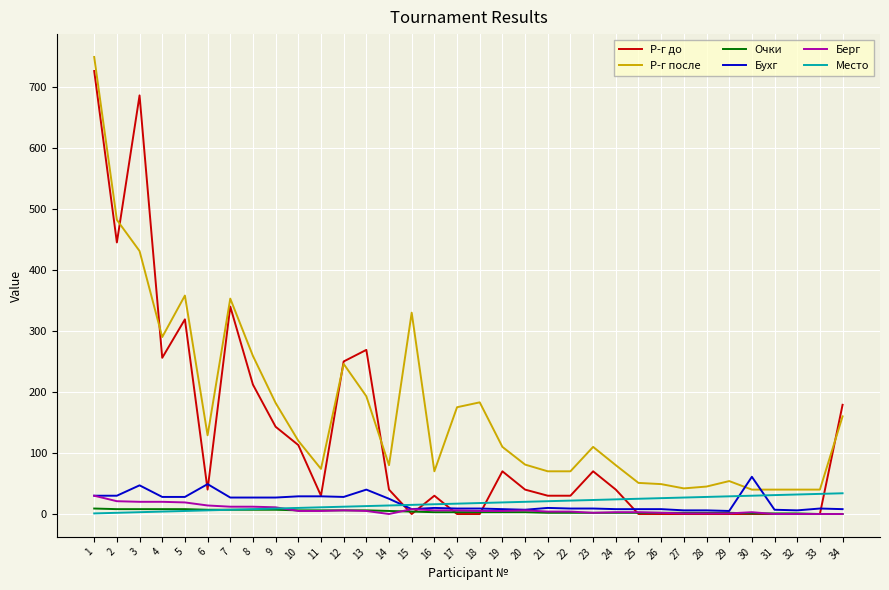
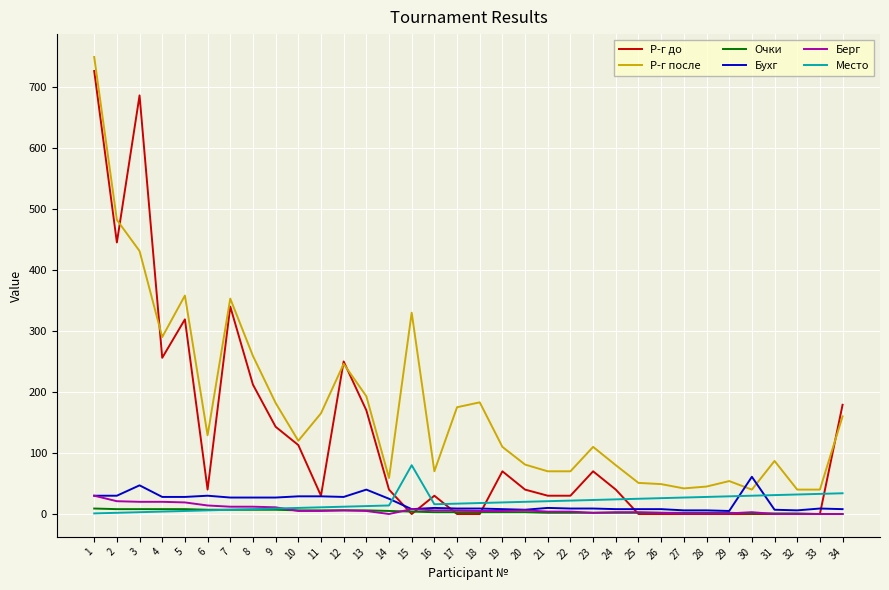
  {
    "Р-г до": {
      "1": 730,
      "2": 450,
      "3": 690,
      "4": 260,
      "5": 320,
      "6": 40,
      "7": 340,
      "8": 210,
      "9": 140,
      "10": 110,
-     "13": 270,
+     "13": 170,
      "14": 40,
      "16": 30,
      "19": 70,
      "20": 40,
      "21": 30,
      "22": 30,
      "23": 70,
      "24": 40,
      "34": 180
    },
    "Р-г после": {
      "1": 750,
      "2": 480,
      "3": 430,
      "4": 290,
      "5": 360,
      "6": 130,
      "7": 350,
      "8": 260,
      "9": 180,
      "10": 120,
-     "11": 70,
+     "11": 170,
      "13": 190,
-     "14": 80,
+     "14": 60,
      "15": 330,
      "16": 70,
      "17": 180,
      "18": 180,
      "19": 110,
      "20": 80,
      "21": 70,
      "22": 70,
      "23": 110,
      "24": 80,
      "25": 50,
      "26": 50,
      "27": 40,
      "28": 50,
      "29": 50,
      "30": 40,
-     "31": 40,
+     "31": 90,
      "32": 40,
      "33": 40,
      "34": 160
    },
    "Очки": {
      "1": 10,
      "2": 10,
      "3": 10,
      "14": 10
    },
    "Бухг": {
      "2": 30,
      "3": 50,
      "4": 30,
      "5": 30,
-     "6": 50,
+     "6": 30,
      "7": 30,
      "8": 30,
      "9": 30,
      "10": 30,
      "12": 30,
      "13": 40,
      "14": 30,
      "21": 10,
      "22": 10,
      "23": 10,
      "24": 10,
      "25": 10,
      "26": 10,
      "30": 60,
      "31": 10,
      "32": 10,
      "33": 10,
      "34": 10
    },
    "Берг": {
      "2": 20,
      "3": 20,
      "4": 20,
      "5": 20,
      "6": 10,
      "7": 10,
      "14": 0
    },
    "Место": {
      "1": 0,
      "2": 0,
      "3": 0,
      "11": 10,
      "12": 10,
      "13": 10,
      "14": 10,
-     "15": 20,
+     "15": 80,
      "16": 20,
      "17": 20,
      "18": 20,
      "19": 20,
      "20": 20,
      "21": 20,
      "22": 20,
      "23": 20,
      "24": 20,
      "25": 30,
      "26": 30,
      "27": 30,
      "28": 30,
      "29": 30,
      "30": 30,
      "31": 30,
      "32": 30,
      "33": 30,
      "34": 30
    }
  }
